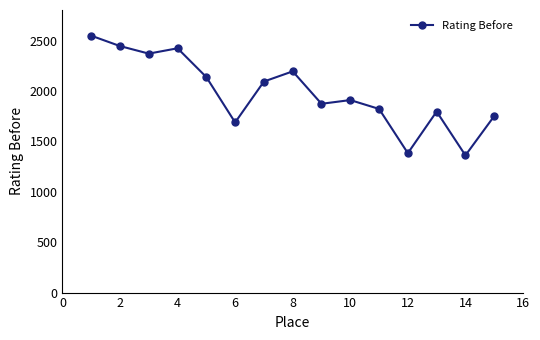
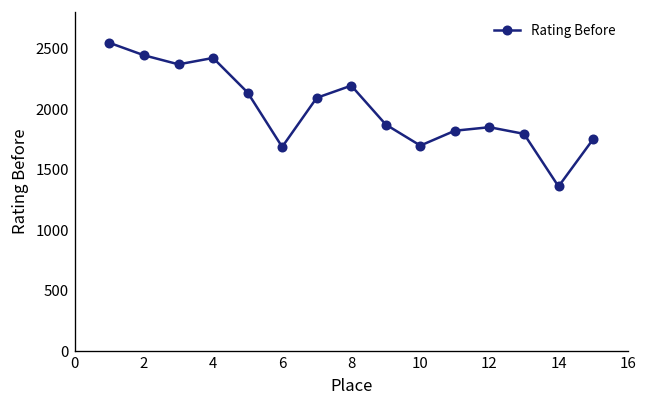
  {
    "2": 2450,
    "4": 2430,
    "6": 1690,
    "8": 2200,
-   "10": 1910,
-   "12": 1380,
+   "10": 1700,
+   "12": 1850,
    "14": 1360
  }
